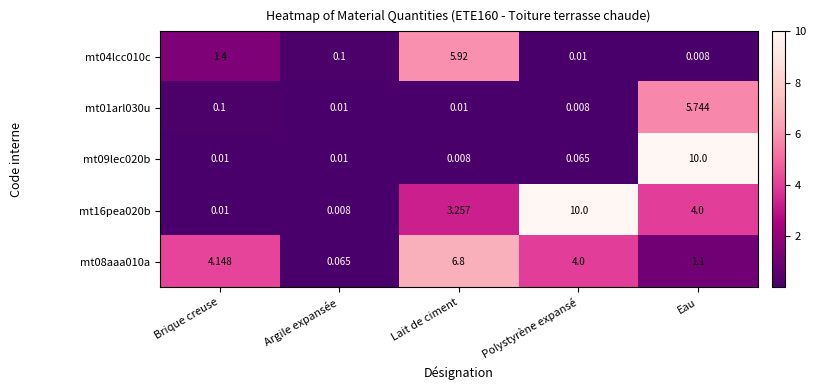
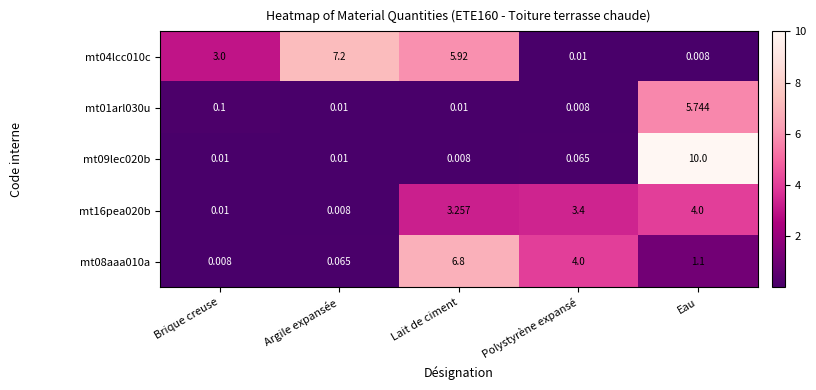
  {
    "mt04lcc010c": {
-     "Brique creuse": 1.4,
-     "Argile expansée": 0.1,
+     "Brique creuse": 3.0,
+     "Argile expansée": 7.2,
      "Lait de ciment": 5.92,
      "Polystyrène expansé": 0.01,
      "Eau": 0.008
    },
    "mt01arl030u": {
      "Brique creuse": 0.1,
      "Argile expansée": 0.01,
      "Lait de ciment": 0.01,
      "Polystyrène expansé": 0.008,
      "Eau": 5.744
    },
    "mt09lec020b": {
      "Brique creuse": 0.01,
      "Argile expansée": 0.01,
      "Lait de ciment": 0.008,
      "Polystyrène expansé": 0.065,
      "Eau": 10.0
    },
    "mt16pea020b": {
      "Brique creuse": 0.01,
      "Argile expansée": 0.008,
      "Lait de ciment": 3.257,
-     "Polystyrène expansé": 10.0,
+     "Polystyrène expansé": 3.4,
      "Eau": 4.0
    },
    "mt08aaa010a": {
-     "Brique creuse": 4.148,
+     "Brique creuse": 0.008,
      "Argile expansée": 0.065,
      "Lait de ciment": 6.8,
      "Polystyrène expansé": 4.0,
      "Eau": 1.1
    }
  }
